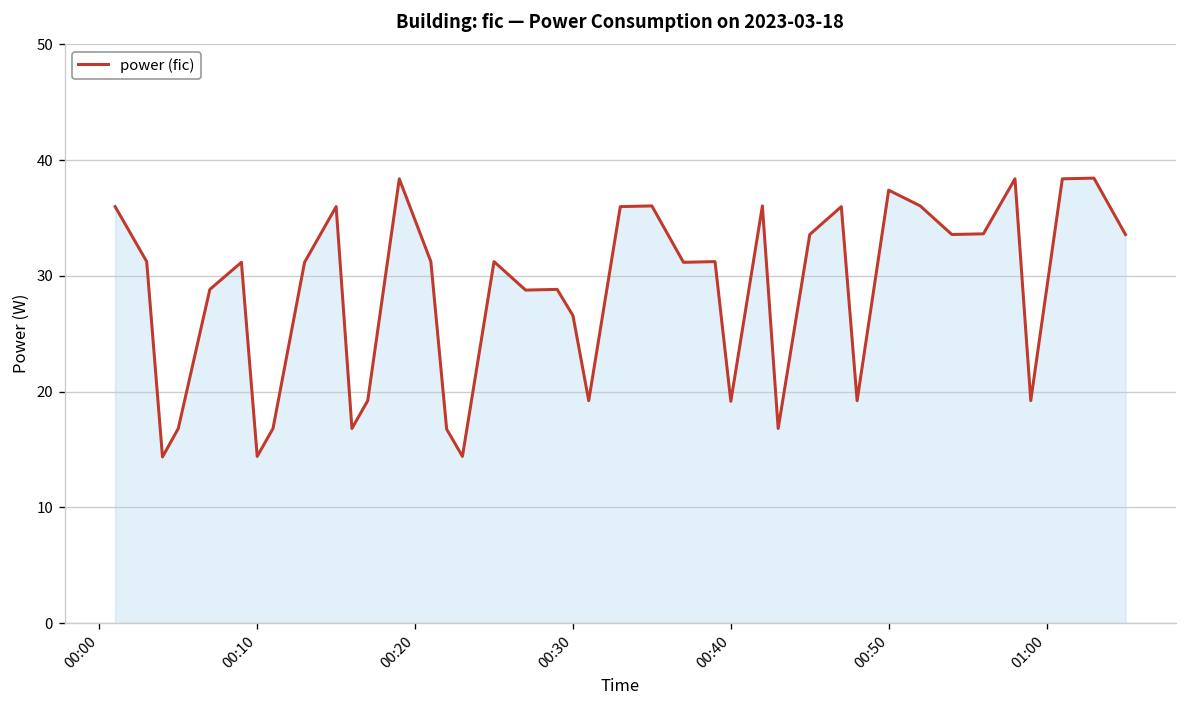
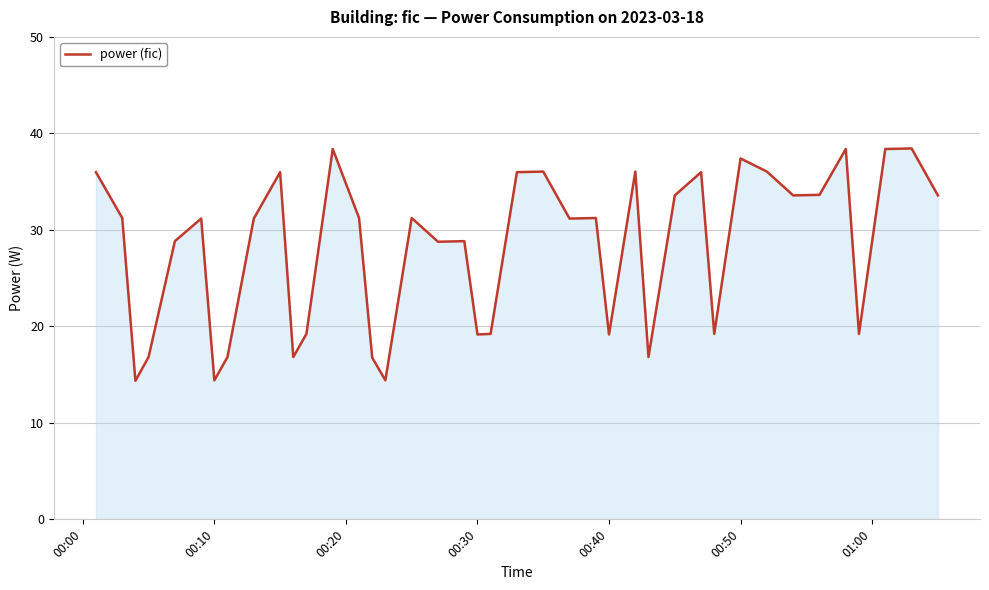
  {
    "00:10": 14,
-   "00:30": 27,
+   "00:30": 19,
    "00:40": 19,
    "00:50": 37
  }
